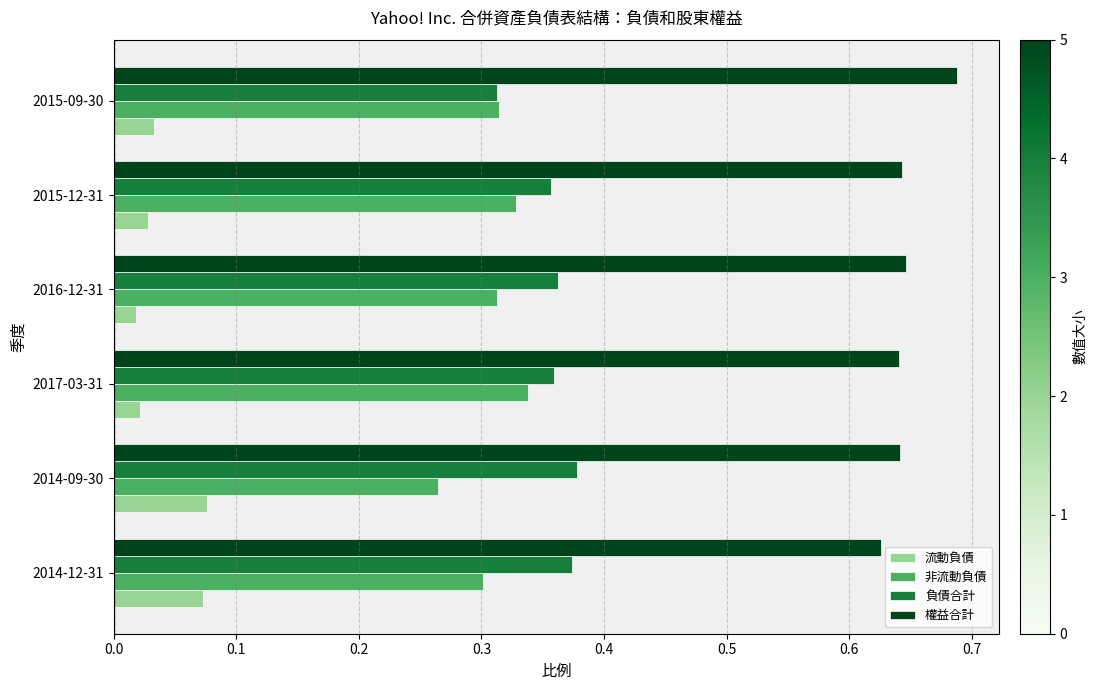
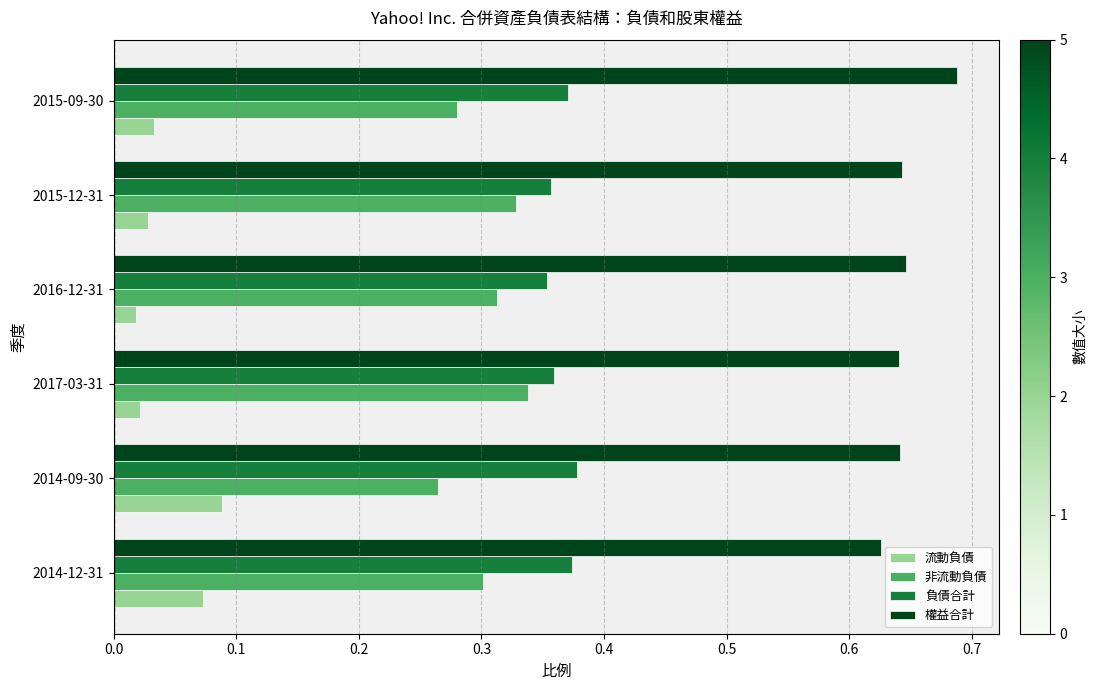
  {
    "流動負債": {
      "2015-09-30": 0.033,
      "2015-12-31": 0.028,
      "2016-12-31": 0.018,
      "2017-03-31": 0.021,
-     "2014-09-30": 0.076,
+     "2014-09-30": 0.089,
      "2014-12-31": 0.073
    },
    "非流動負債": {
-     "2015-09-30": 0.315,
+     "2015-09-30": 0.280,
      "2015-12-31": 0.328,
      "2016-12-31": 0.313,
      "2017-03-31": 0.338,
      "2014-09-30": 0.265,
      "2014-12-31": 0.301
    },
    "負債合計": {
-     "2015-09-30": 0.313,
+     "2015-09-30": 0.370,
      "2015-12-31": 0.357,
-     "2016-12-31": 0.362,
+     "2016-12-31": 0.354,
      "2017-03-31": 0.359,
      "2014-09-30": 0.378,
      "2014-12-31": 0.374
    },
    "權益合計": {
      "2015-09-30": 0.688,
      "2015-12-31": 0.643,
      "2016-12-31": 0.647,
      "2017-03-31": 0.641,
      "2014-09-30": 0.642,
      "2014-12-31": 0.626
    }
  }
